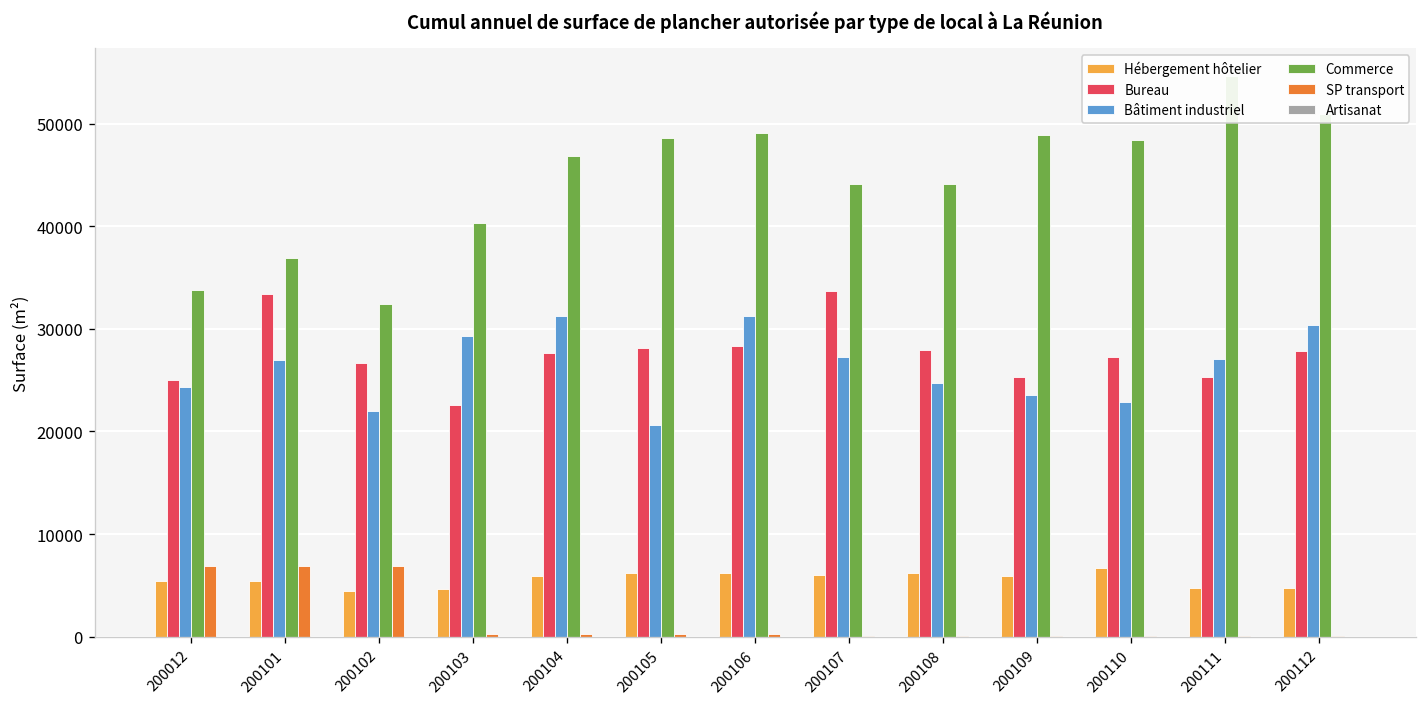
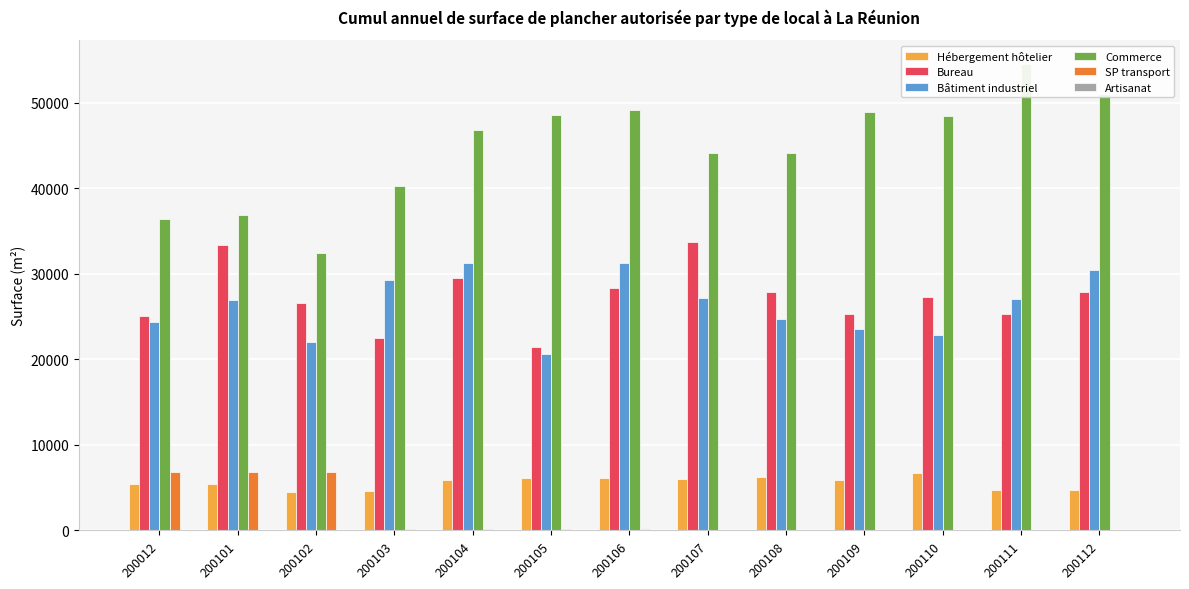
  {
    "Bureau": {
      "200012": 25000,
      "200101": 33000,
      "200102": 27000,
      "200103": 23000,
-     "200104": 28000,
-     "200105": 28000,
+     "200104": 29000,
+     "200105": 21000,
      "200106": 28000,
      "200107": 34000,
      "200108": 28000,
      "200109": 25000,
      "200110": 27000,
      "200111": 25000,
      "200112": 28000
    },
    "Bâtiment industriel": {
      "200012": 24000,
      "200101": 27000,
      "200102": 22000,
      "200103": 29000,
      "200104": 31000,
      "200105": 21000,
      "200106": 31000,
      "200107": 27000,
      "200108": 25000,
      "200109": 24000,
      "200110": 23000,
      "200111": 27000,
      "200112": 30000
    },
    "Commerce": {
-     "200012": 34000,
+     "200012": 36000,
      "200101": 37000,
      "200102": 32000,
      "200103": 40000,
      "200104": 47000,
      "200105": 49000,
      "200106": 49000,
      "200107": 44000,
      "200108": 44000,
      "200109": 49000,
      "200110": 48000
    },
    "Artisanat": {
      "200012": 0,
      "200101": 0,
      "200102": 0,
      "200103": 0,
      "200104": 0,
      "200105": 0,
      "200106": 0,
      "200107": 0,
      "200108": 0,
      "200109": 0,
      "200110": 0,
      "200111": 0,
      "200112": 0
    }
  }
